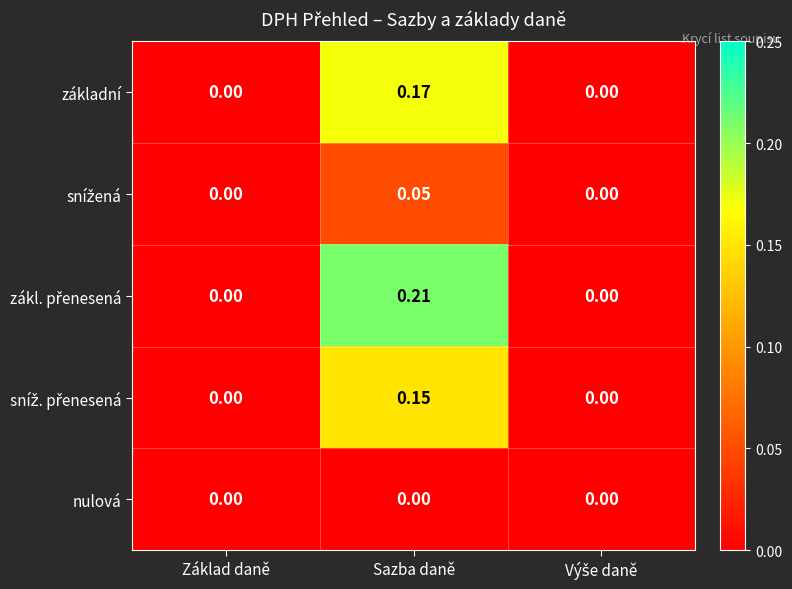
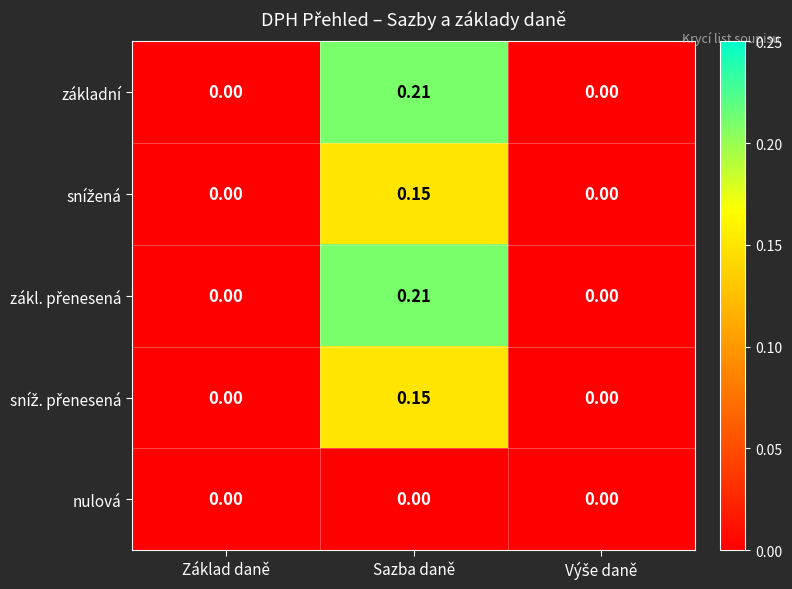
  {
    "základní": {
      "Základ daně": 0.00,
-     "Sazba daně": 0.17,
+     "Sazba daně": 0.21,
      "Výše daně": 0.00
    },
    "snížená": {
      "Základ daně": 0.00,
-     "Sazba daně": 0.05,
+     "Sazba daně": 0.15,
      "Výše daně": 0.00
    },
    "zákl. přenesená": {
      "Základ daně": 0.00,
      "Sazba daně": 0.21,
      "Výše daně": 0.00
    },
    "sníž. přenesená": {
      "Základ daně": 0.00,
      "Sazba daně": 0.15,
      "Výše daně": 0.00
    },
    "nulová": {
      "Základ daně": 0.00,
      "Sazba daně": 0.00,
      "Výše daně": 0.00
    }
  }
